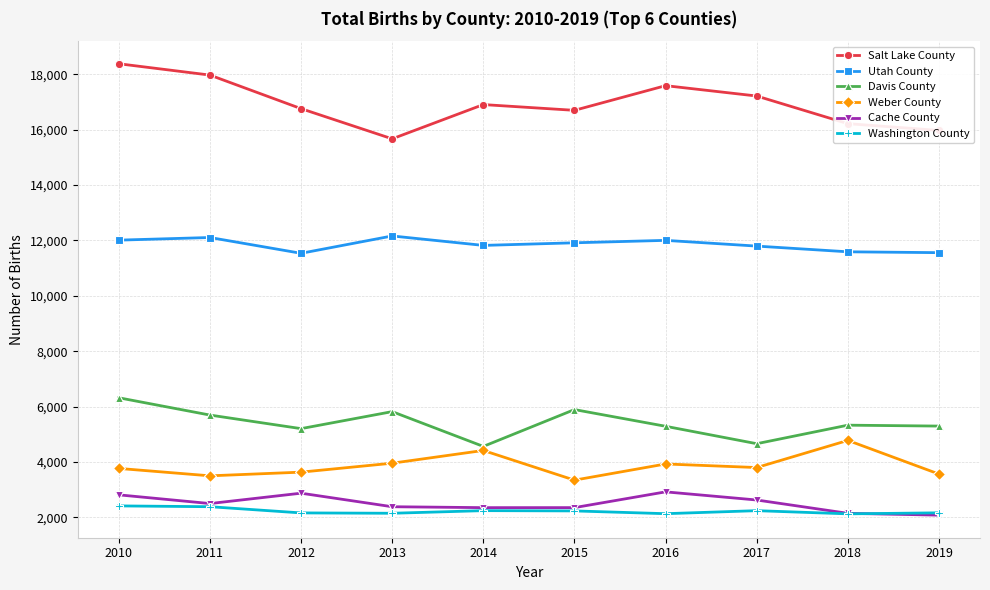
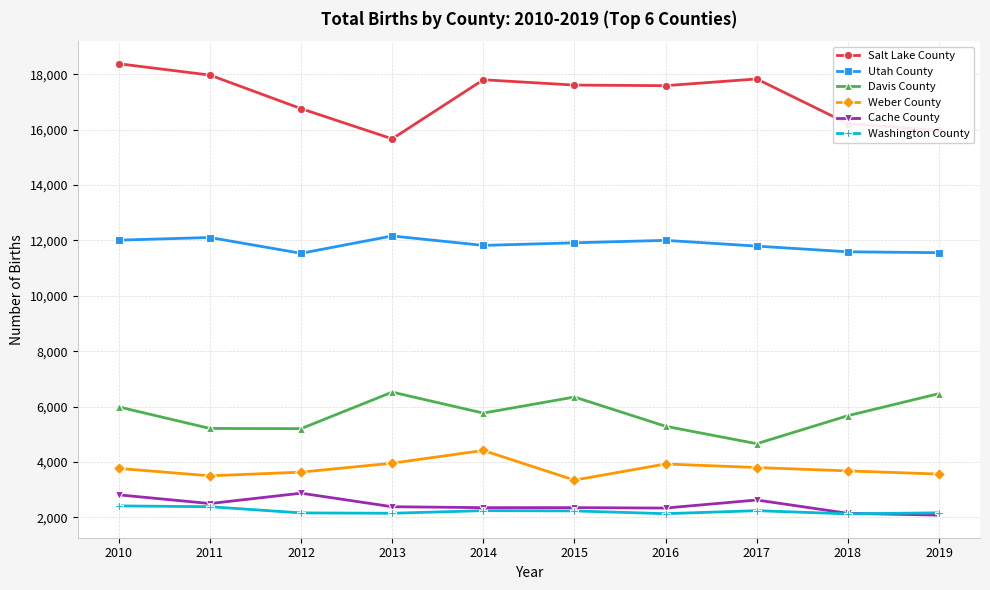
  {
    "Salt Lake County": {
      "2010": "18,400",
      "2011": "18,000",
      "2012": "16,800",
      "2013": "15,700",
-     "2014": "16,900",
-     "2015": "16,700",
+     "2014": "17,800",
+     "2015": "17,600",
      "2016": "17,600",
-     "2017": "17,200"
+     "2017": "17,800"
    },
    "Davis County": {
-     "2010": "6,300",
-     "2011": "5,700",
+     "2010": "6,000",
+     "2011": "5,200",
      "2012": "5,200",
-     "2013": "5,800",
-     "2014": "4,600",
-     "2015": "5,900",
+     "2013": "6,500",
+     "2014": "5,800",
+     "2015": "6,300",
      "2016": "5,300",
      "2017": "4,700",
-     "2018": "5,300",
-     "2019": "5,300"
+     "2018": "5,700",
+     "2019": "6,500"
    },
    "Weber County": {
      "2010": "3,800",
      "2011": "3,500",
      "2012": "3,600",
      "2013": "4,000",
      "2014": "4,400",
      "2015": "3,300",
      "2016": "3,900",
      "2017": "3,800",
-     "2018": "4,800",
+     "2018": "3,700",
      "2019": "3,600"
    },
    "Cache County": {
      "2010": "2,800",
      "2011": "2,500",
      "2012": "2,900",
      "2013": "2,400",
      "2014": "2,400",
      "2015": "2,400",
-     "2016": "2,900",
+     "2016": "2,300",
      "2017": "2,600"
    }
  }
